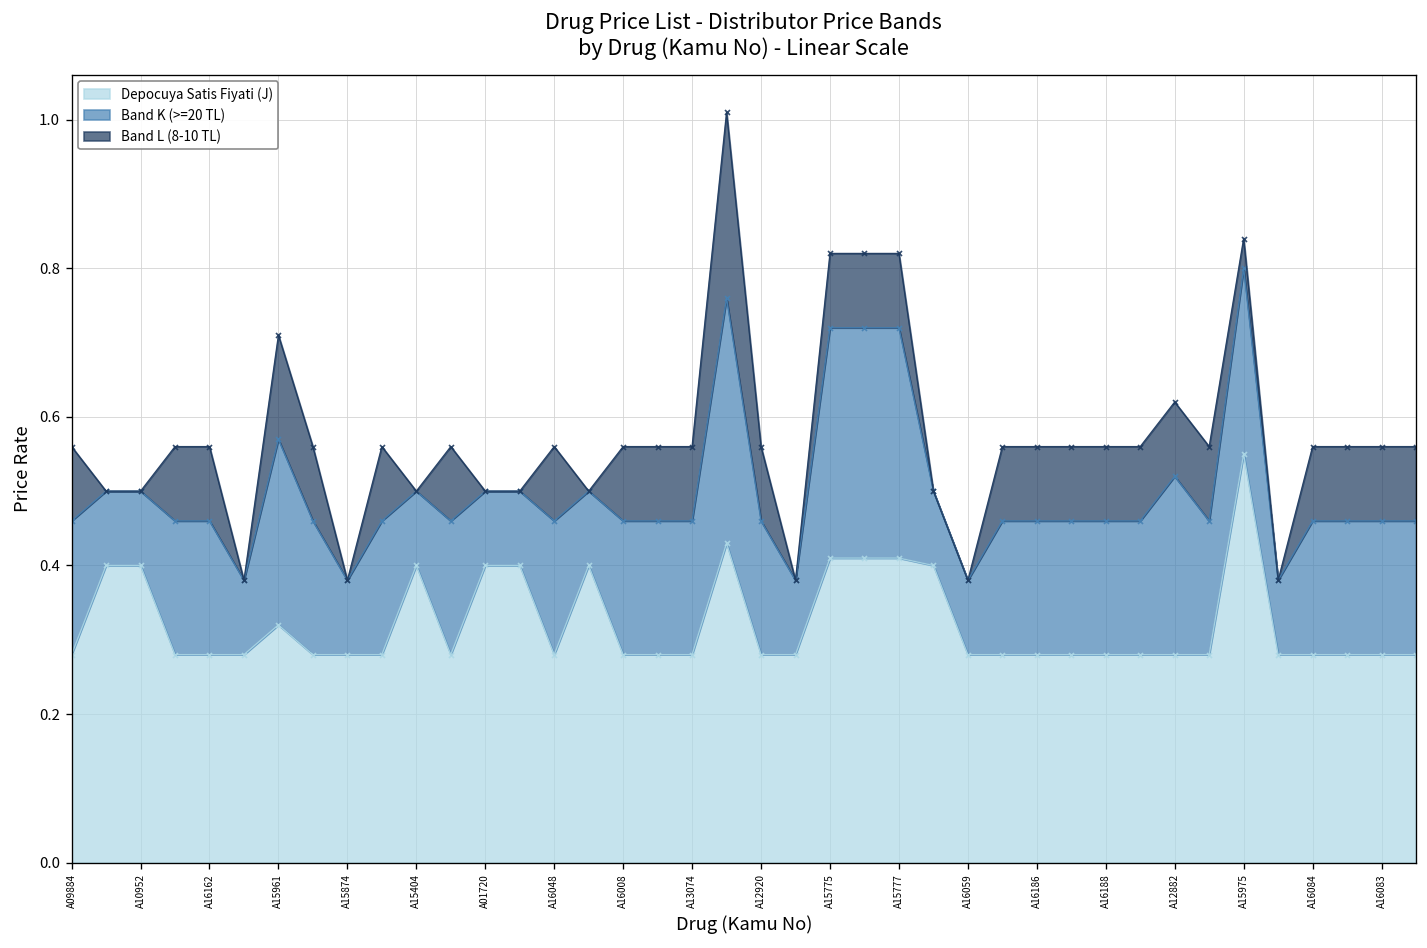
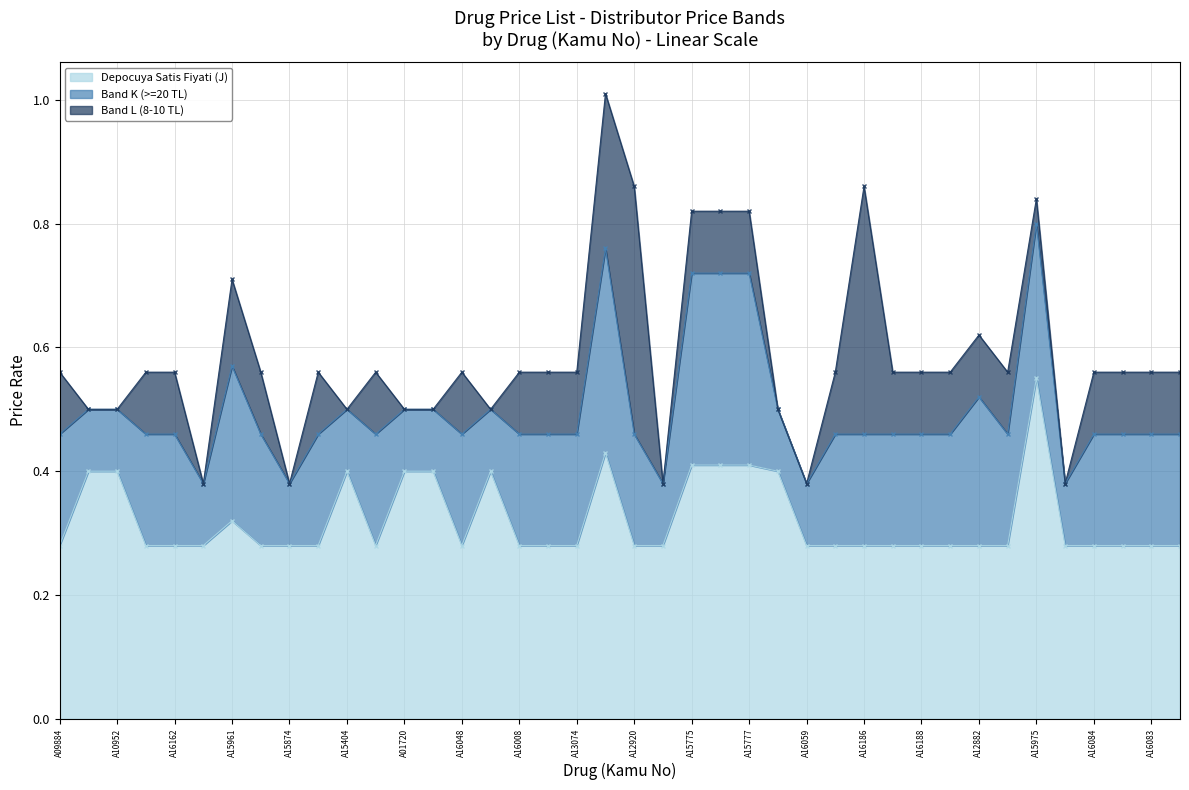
  {
    "Depocuya Satis Fiyati (J)": {
      "A09884": 0.28,
      "A10952": 0.4,
      "A16162": 0.28,
      "A15961": 0.32,
      "A15404": 0.4,
      "A01720": 0.4,
      "A16048": 0.28,
      "A16008": 0.28,
      "A13074": 0.28,
      "A12920": 0.28,
      "A15775": 0.41,
      "A15777": 0.41,
      "A16059": 0.28,
      "A16186": 0.28,
      "A16188": 0.28,
      "A12882": 0.28,
      "A15975": 0.55
    },
    "Band K (>=20 TL)": {
      "A09884": 0.18,
      "A16162": 0.18,
      "A15961": 0.25,
      "A16048": 0.18,
      "A16008": 0.18,
      "A13074": 0.18,
      "A12920": 0.18,
      "A15775": 0.31,
      "A15777": 0.31,
      "A16186": 0.18,
      "A16188": 0.18,
      "A12882": 0.24,
      "A15975": 0.25
    },
    "Band L (8-10 TL)": {
      "A09884": 0.1,
      "A16162": 0.1,
      "A15961": 0.14,
      "A16048": 0.1,
      "A16008": 0.1,
      "A13074": 0.1,
-     "A12920": 0.1,
+     "A12920": 0.4,
      "A15775": 0.1,
      "A15777": 0.1,
-     "A16186": 0.1,
+     "A16186": 0.4,
      "A16188": 0.1,
      "A12882": 0.1,
      "A15975": 0.04
    }
  }
